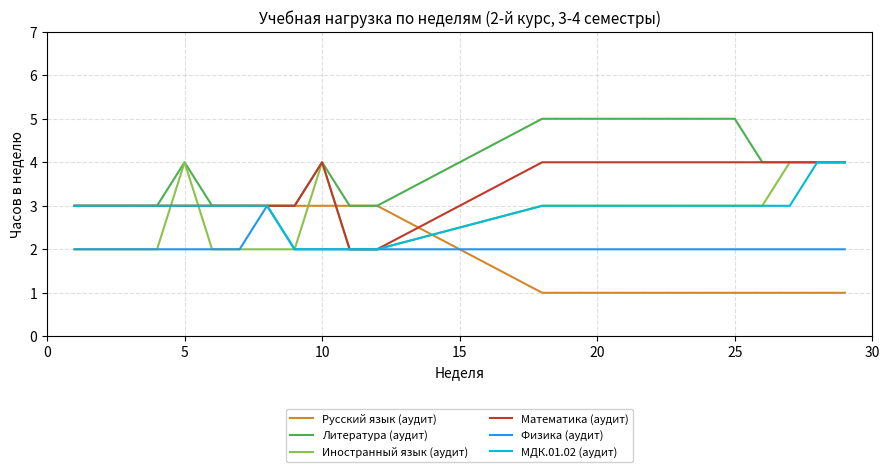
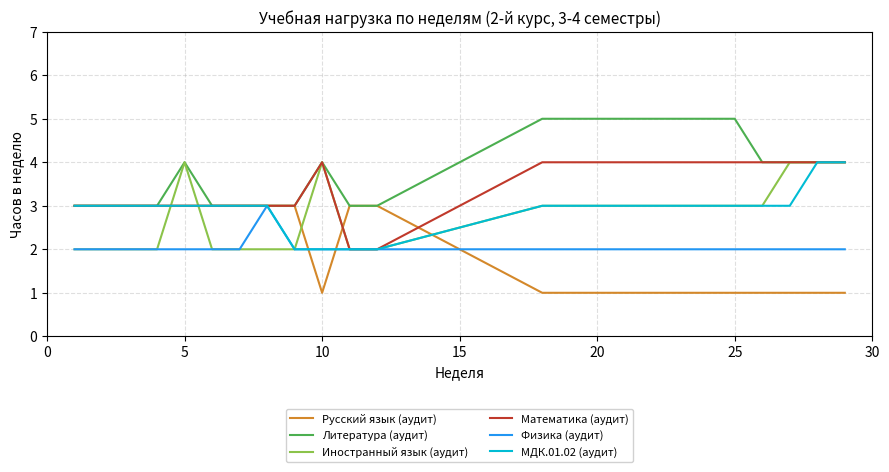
  {
    "Русский язык (аудит)": {
-     "10": 3,
+     "10": 1,
      "20": 1,
      "25": 1
    },
    "Литература (аудит)": {
      "20": 5,
      "25": 5
    },
    "Математика (аудит)": {
      "20": 4,
      "25": 4
    }
  }
